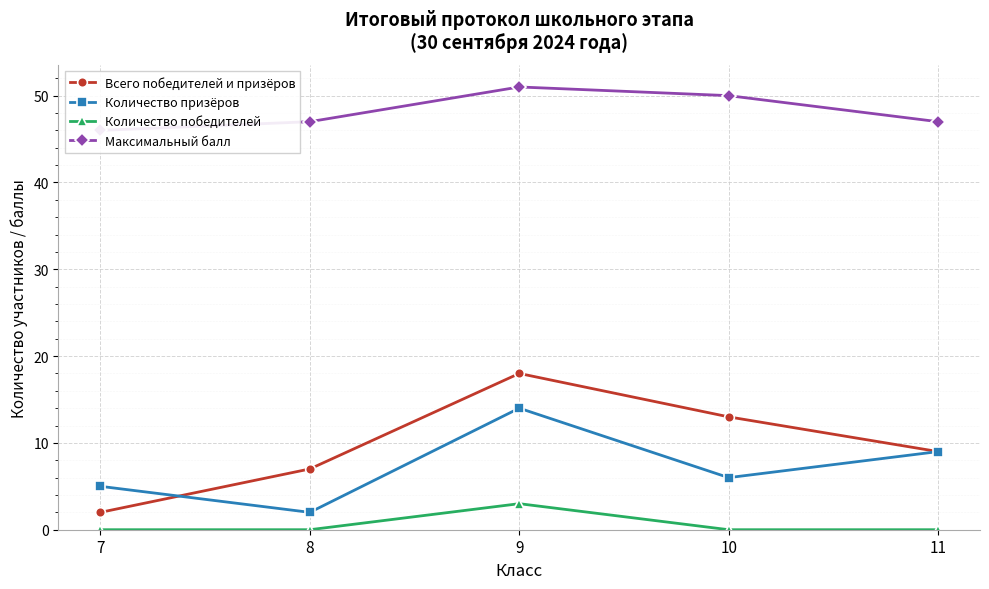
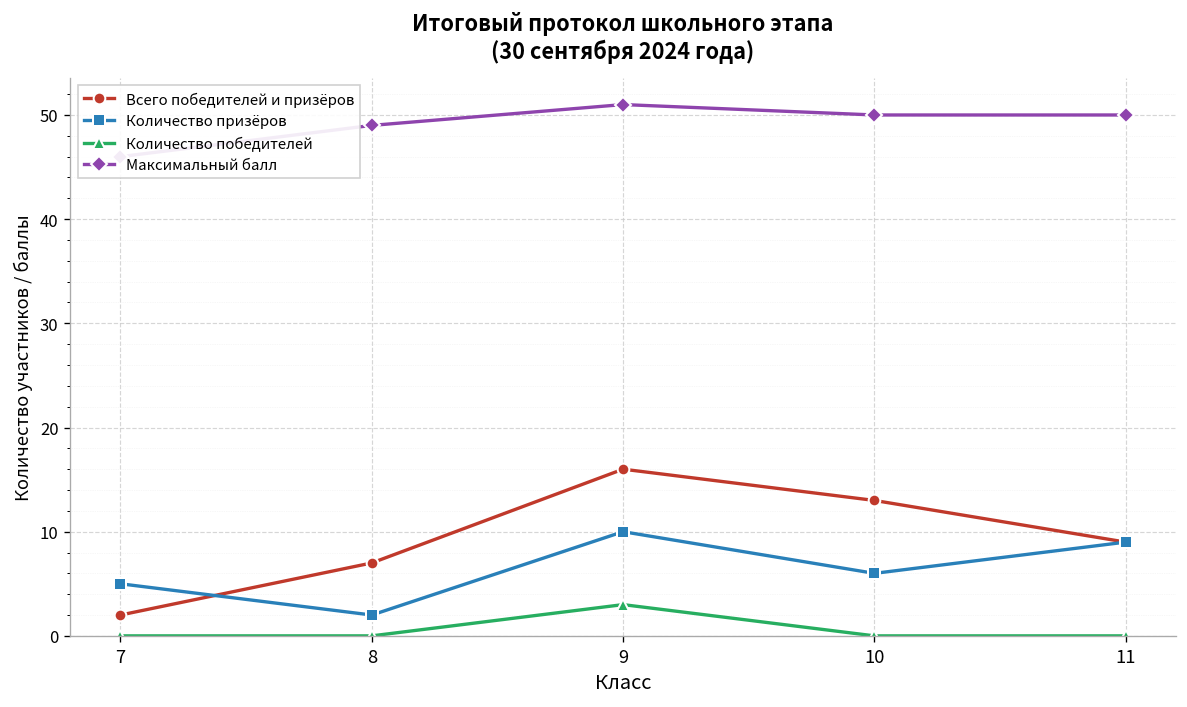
  {
    "Всего победителей и призёров": {
      "7": 2,
      "8": 7,
-     "9": 18,
+     "9": 16,
      "10": 13
    },
    "Количество призёров": {
      "7": 5,
      "8": 2,
-     "9": 14,
+     "9": 10,
      "10": 6
    },
    "Количество победителей": {
      "7": 0,
      "8": 0,
      "9": 3,
      "10": 0,
      "11": 0
    },
    "Максимальный балл": {
-     "8": 47,
+     "8": 49,
      "9": 51,
      "10": 50,
-     "11": 47
+     "11": 50
    }
  }
